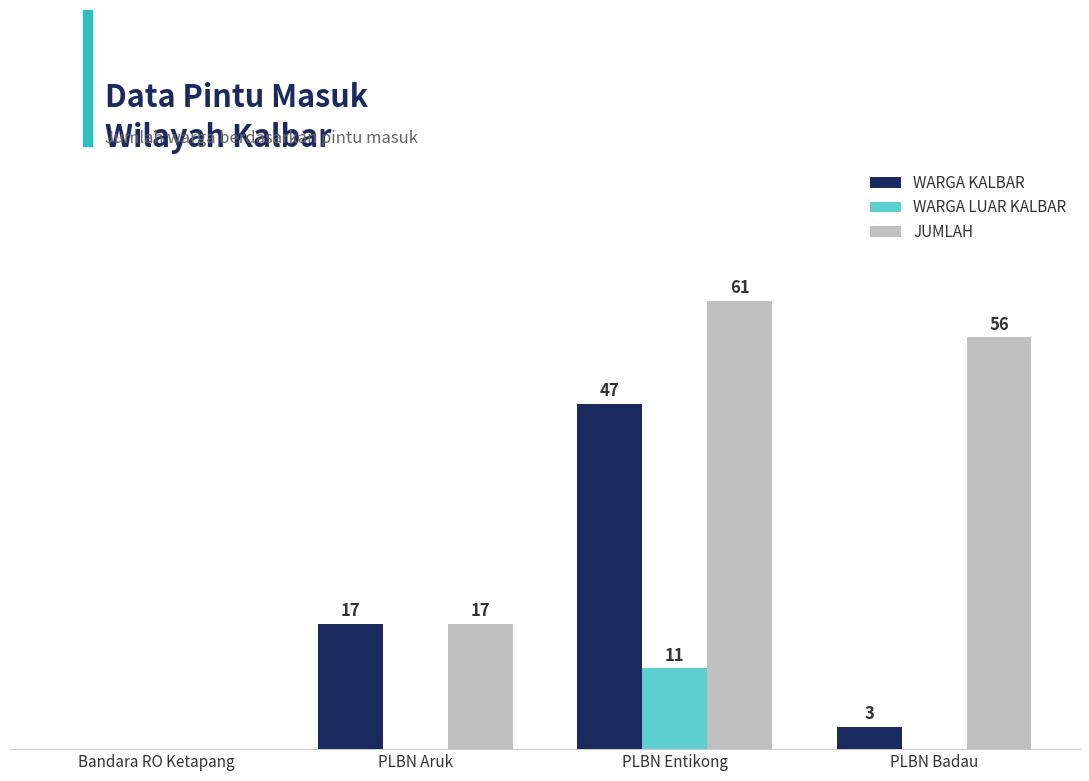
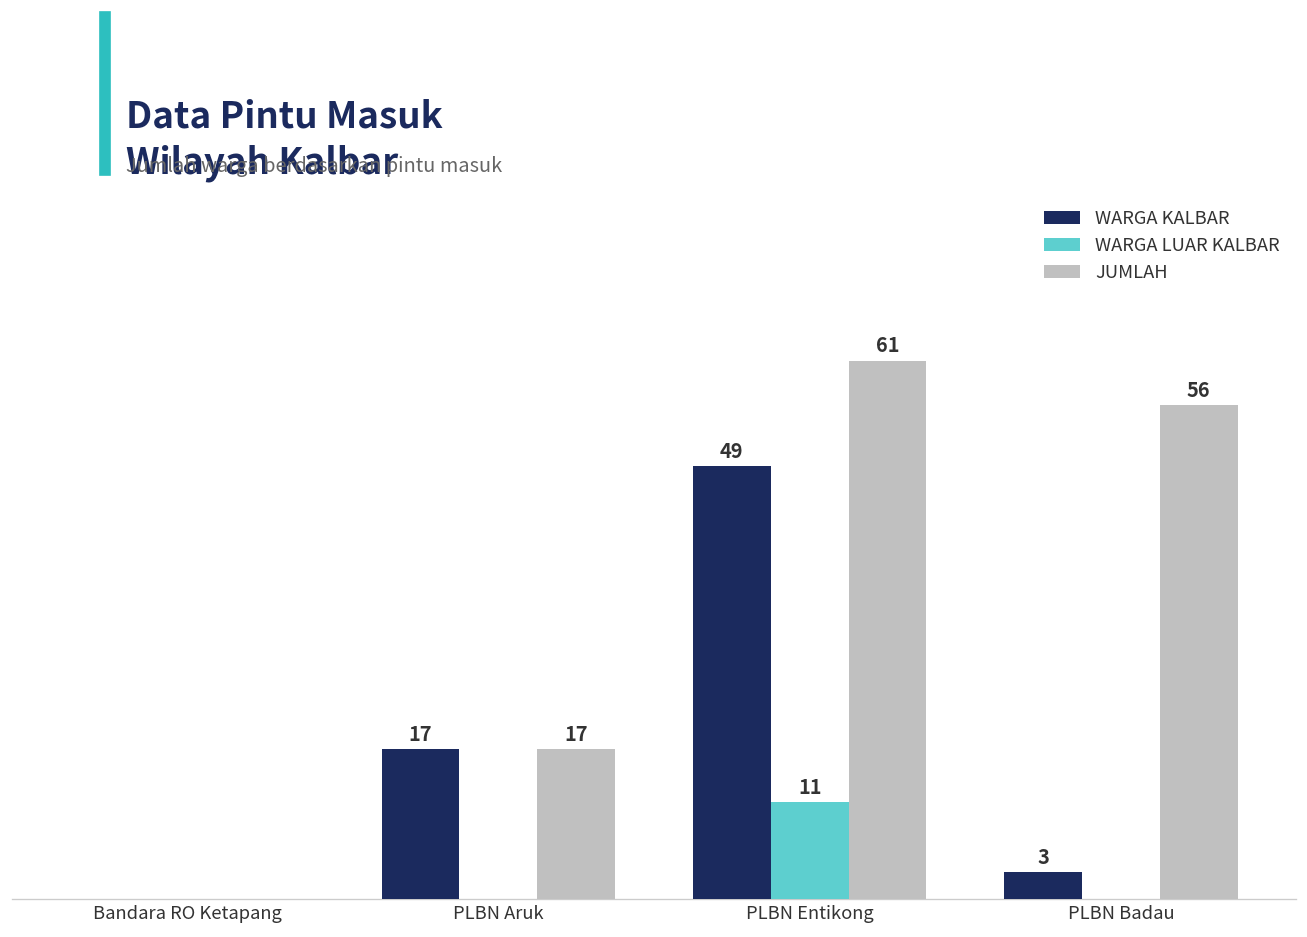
  {
    "WARGA KALBAR": {
      "PLBN Aruk": 17,
-     "PLBN Entikong": 47,
+     "PLBN Entikong": 49,
      "PLBN Badau": 3
    },
    "WARGA LUAR KALBAR": {
      "PLBN Entikong": 11
    },
    "JUMLAH": {
      "PLBN Aruk": 17,
      "PLBN Entikong": 61,
      "PLBN Badau": 56
    }
  }
